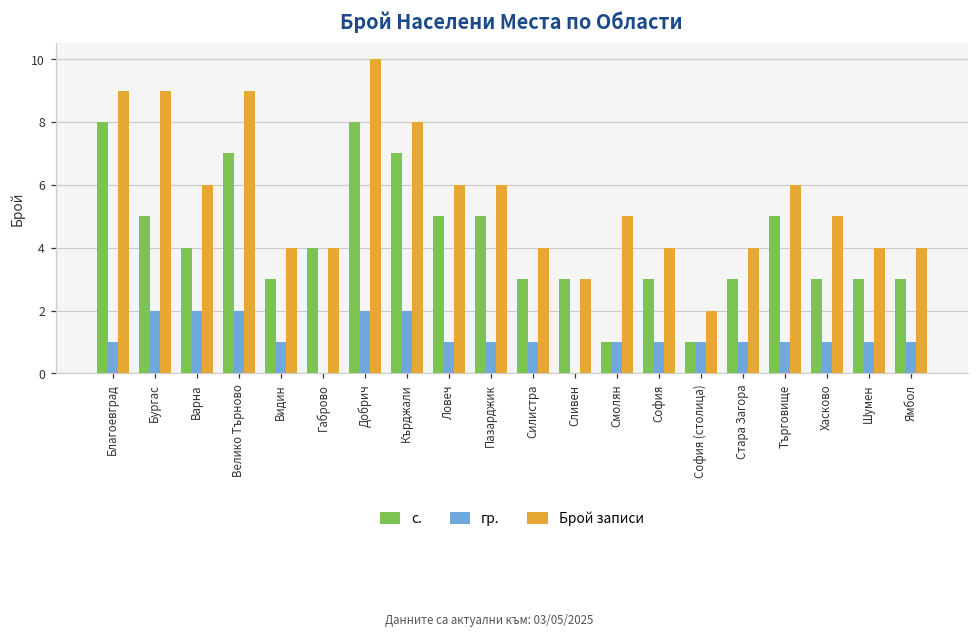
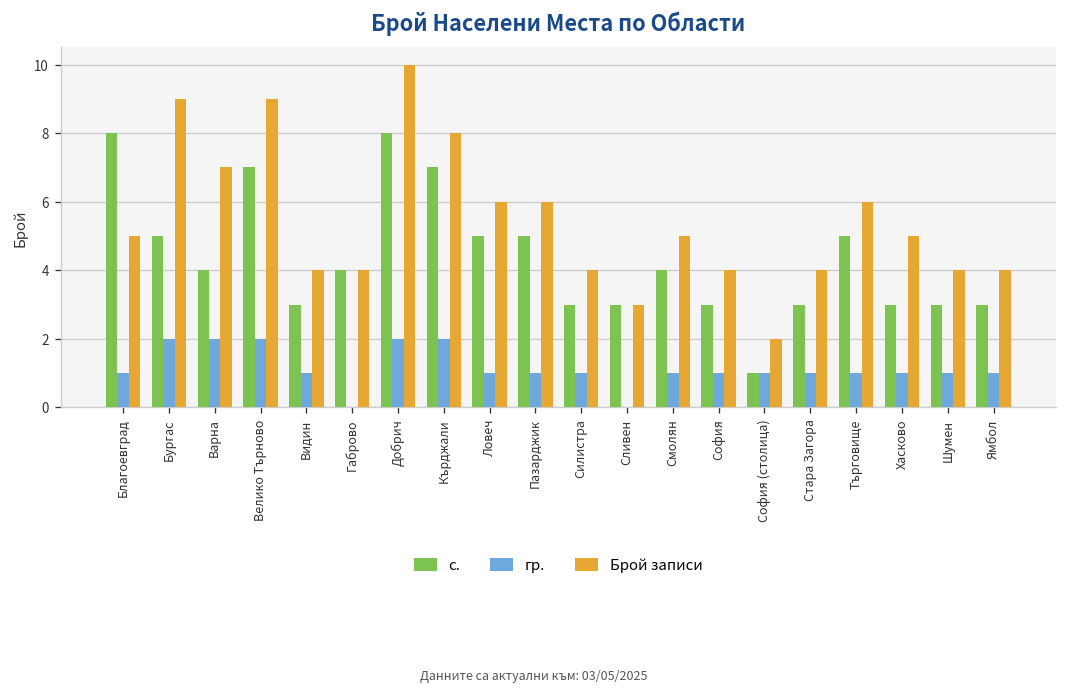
  {
    "с.": {
      "Благоевград": 8,
      "Бургас": 5,
      "Варна": 4,
      "Велико Търново": 7,
      "Видин": 3,
      "Габрово": 4,
      "Добрич": 8,
      "Кърджали": 7,
      "Ловеч": 5,
      "Пазарджик": 5,
      "Силистра": 3,
      "Сливен": 3,
-     "Смолян": 1,
+     "Смолян": 4,
      "София": 3,
      "София (столица)": 1,
      "Стара Загора": 3,
      "Търговище": 5,
      "Хасково": 3,
      "Шумен": 3,
      "Ямбол": 3
    },
    "гр.": {
      "Благоевград": 1,
      "Бургас": 2,
      "Варна": 2,
      "Велико Търново": 2,
      "Видин": 1,
      "Габрово": 0,
      "Добрич": 2,
      "Кърджали": 2,
      "Ловеч": 1,
      "Пазарджик": 1,
      "Силистра": 1,
      "Сливен": 0,
      "Смолян": 1,
      "София": 1,
      "София (столица)": 1,
      "Стара Загора": 1,
      "Търговище": 1,
      "Хасково": 1,
      "Шумен": 1,
      "Ямбол": 1
    },
    "Брой записи": {
-     "Благоевград": 9,
+     "Благоевград": 5,
      "Бургас": 9,
-     "Варна": 6,
+     "Варна": 7,
      "Велико Търново": 9,
      "Видин": 4,
      "Габрово": 4,
      "Добрич": 10,
      "Кърджали": 8,
      "Ловеч": 6,
      "Пазарджик": 6,
      "Силистра": 4,
      "Сливен": 3,
      "Смолян": 5,
      "София": 4,
      "София (столица)": 2,
      "Стара Загора": 4,
      "Търговище": 6,
      "Хасково": 5,
      "Шумен": 4,
      "Ямбол": 4
    }
  }
